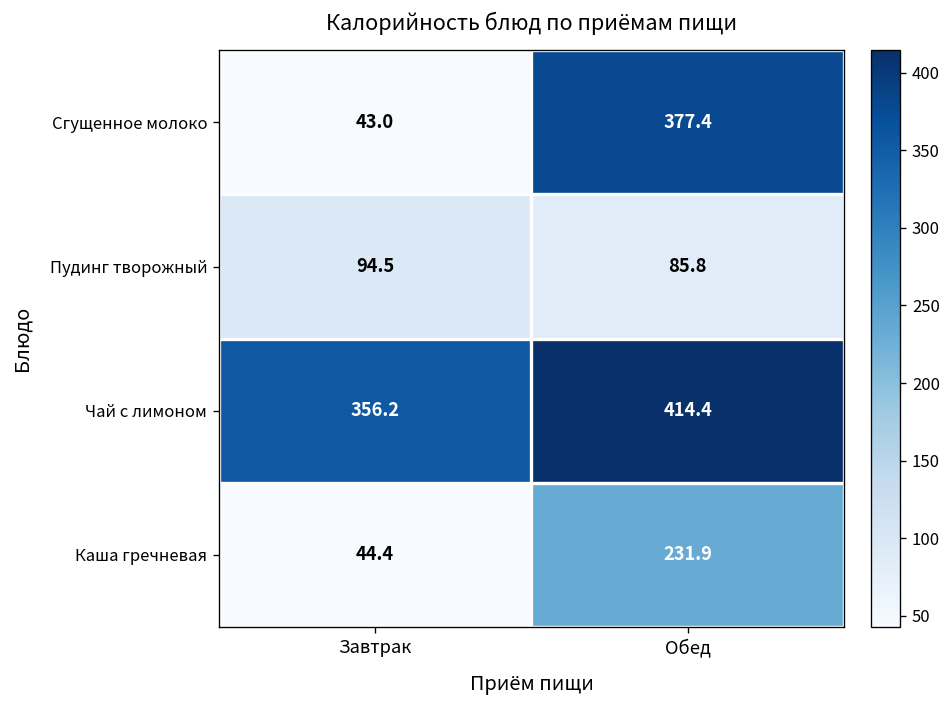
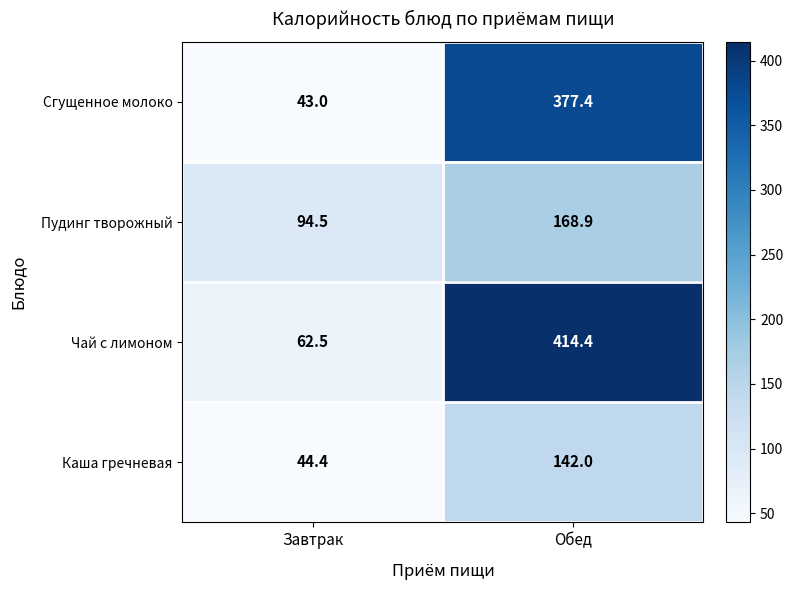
  {
    "Сгущенное молоко": {
      "Завтрак": 43.0,
      "Обед": 377.4
    },
    "Пудинг творожный": {
      "Завтрак": 94.5,
-     "Обед": 85.8
+     "Обед": 168.9
    },
    "Чай с лимоном": {
-     "Завтрак": 356.2,
+     "Завтрак": 62.5,
      "Обед": 414.4
    },
    "Каша гречневая": {
      "Завтрак": 44.4,
-     "Обед": 231.9
+     "Обед": 142.0
    }
  }
